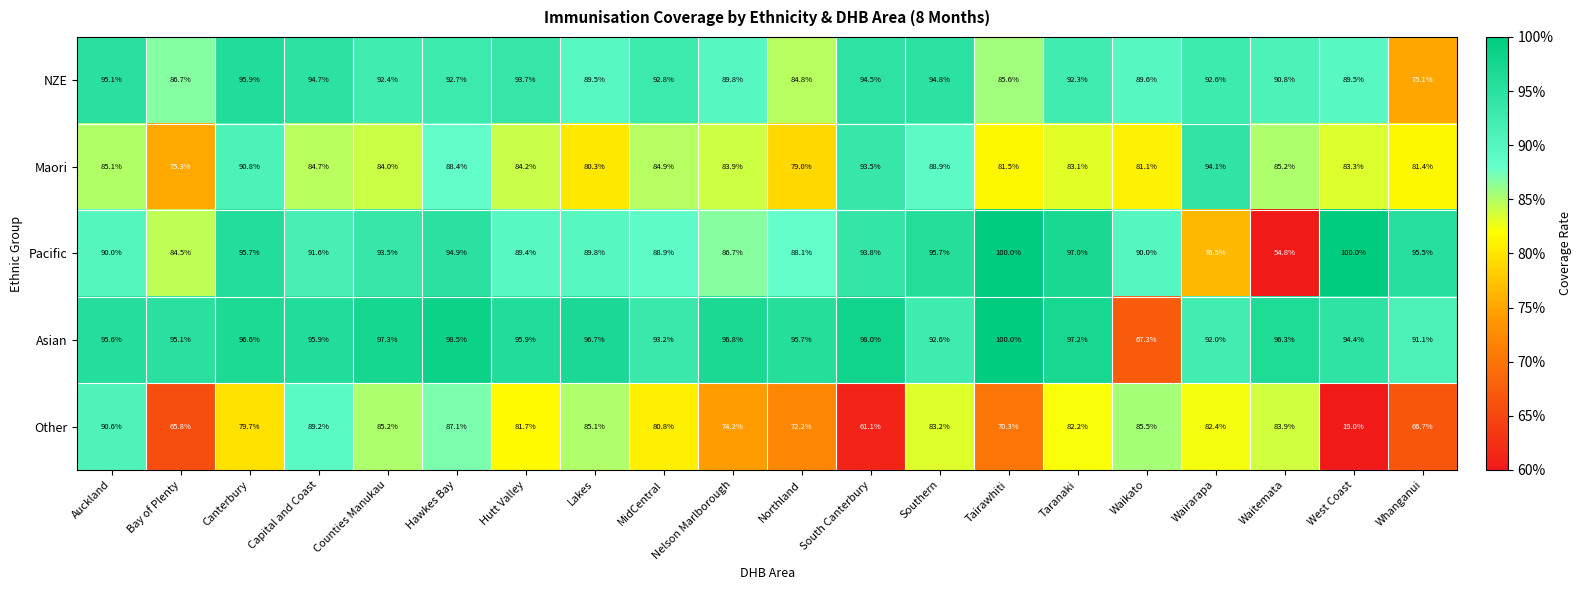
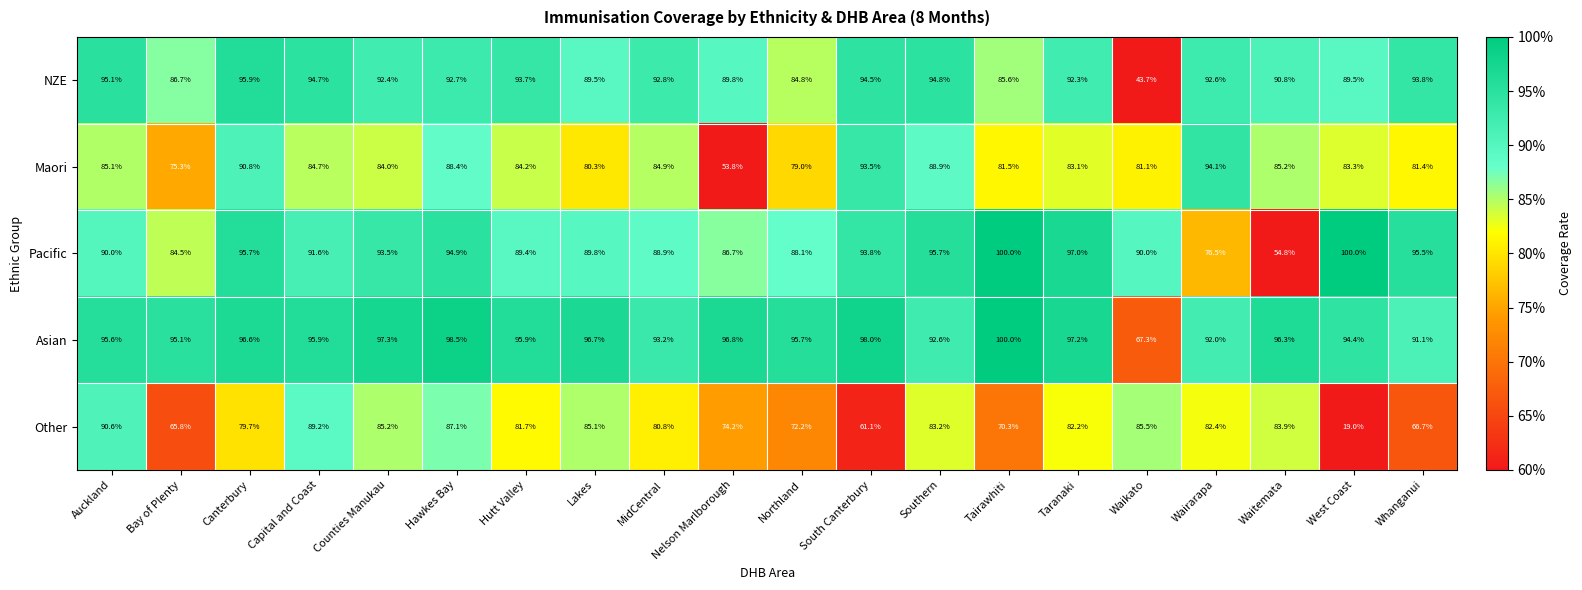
  {
    "NZE": {
      "Auckland": "95.1%",
      "Bay of Plenty": "86.7%",
      "Canterbury": "95.9%",
      "Capital and Coast": "94.7%",
      "Counties Manukau": "92.4%",
      "Hawkes Bay": "92.7%",
      "Hutt Valley": "93.7%",
      "Lakes": "89.5%",
      "MidCentral": "92.8%",
      "Nelson Marlborough": "89.8%",
      "Northland": "84.8%",
      "South Canterbury": "94.5%",
      "Southern": "94.8%",
      "Tairawhiti": "85.6%",
      "Taranaki": "92.3%",
-     "Waikato": "89.6%",
+     "Waikato": "43.7%",
      "Wairarapa": "92.6%",
      "Waitemata": "90.8%",
      "West Coast": "89.5%",
-     "Whanganui": "75.1%"
+     "Whanganui": "93.8%"
    },
    "Maori": {
      "Auckland": "85.1%",
      "Bay of Plenty": "75.3%",
      "Canterbury": "90.8%",
      "Capital and Coast": "84.7%",
      "Counties Manukau": "84.0%",
      "Hawkes Bay": "88.4%",
      "Hutt Valley": "84.2%",
      "Lakes": "80.3%",
      "MidCentral": "84.9%",
-     "Nelson Marlborough": "83.9%",
+     "Nelson Marlborough": "53.8%",
      "Northland": "79.0%",
      "South Canterbury": "93.5%",
      "Southern": "88.9%",
      "Tairawhiti": "81.5%",
      "Taranaki": "83.1%",
      "Waikato": "81.1%",
      "Wairarapa": "94.1%",
      "Waitemata": "85.2%",
      "West Coast": "83.3%",
      "Whanganui": "81.4%"
    },
    "Pacific": {
      "Auckland": "90.0%",
      "Bay of Plenty": "84.5%",
      "Canterbury": "95.7%",
      "Capital and Coast": "91.6%",
      "Counties Manukau": "93.5%",
      "Hawkes Bay": "94.9%",
      "Hutt Valley": "89.4%",
      "Lakes": "89.8%",
      "MidCentral": "88.9%",
      "Nelson Marlborough": "86.7%",
      "Northland": "88.1%",
      "South Canterbury": "93.8%",
      "Southern": "95.7%",
      "Tairawhiti": "100.0%",
      "Taranaki": "97.0%",
      "Waikato": "90.0%",
      "Wairarapa": "76.5%",
      "Waitemata": "54.8%",
      "West Coast": "100.0%",
      "Whanganui": "95.5%"
    },
    "Asian": {
      "Auckland": "95.6%",
      "Bay of Plenty": "95.1%",
      "Canterbury": "96.6%",
      "Capital and Coast": "95.9%",
      "Counties Manukau": "97.3%",
      "Hawkes Bay": "98.5%",
      "Hutt Valley": "95.9%",
      "Lakes": "96.7%",
      "MidCentral": "93.2%",
      "Nelson Marlborough": "96.8%",
      "Northland": "95.7%",
      "South Canterbury": "98.0%",
      "Southern": "92.6%",
      "Tairawhiti": "100.0%",
      "Taranaki": "97.2%",
      "Waikato": "67.3%",
      "Wairarapa": "92.0%",
      "Waitemata": "96.3%",
      "West Coast": "94.4%",
      "Whanganui": "91.1%"
    },
    "Other": {
      "Auckland": "90.6%",
      "Bay of Plenty": "65.8%",
      "Canterbury": "79.7%",
      "Capital and Coast": "89.2%",
      "Counties Manukau": "85.2%",
      "Hawkes Bay": "87.1%",
      "Hutt Valley": "81.7%",
      "Lakes": "85.1%",
      "MidCentral": "80.8%",
      "Nelson Marlborough": "74.2%",
      "Northland": "72.2%",
      "South Canterbury": "61.1%",
      "Southern": "83.2%",
      "Tairawhiti": "70.3%",
      "Taranaki": "82.2%",
      "Waikato": "85.5%",
      "Wairarapa": "82.4%",
      "Waitemata": "83.9%",
      "West Coast": "19.0%",
      "Whanganui": "66.7%"
    }
  }
